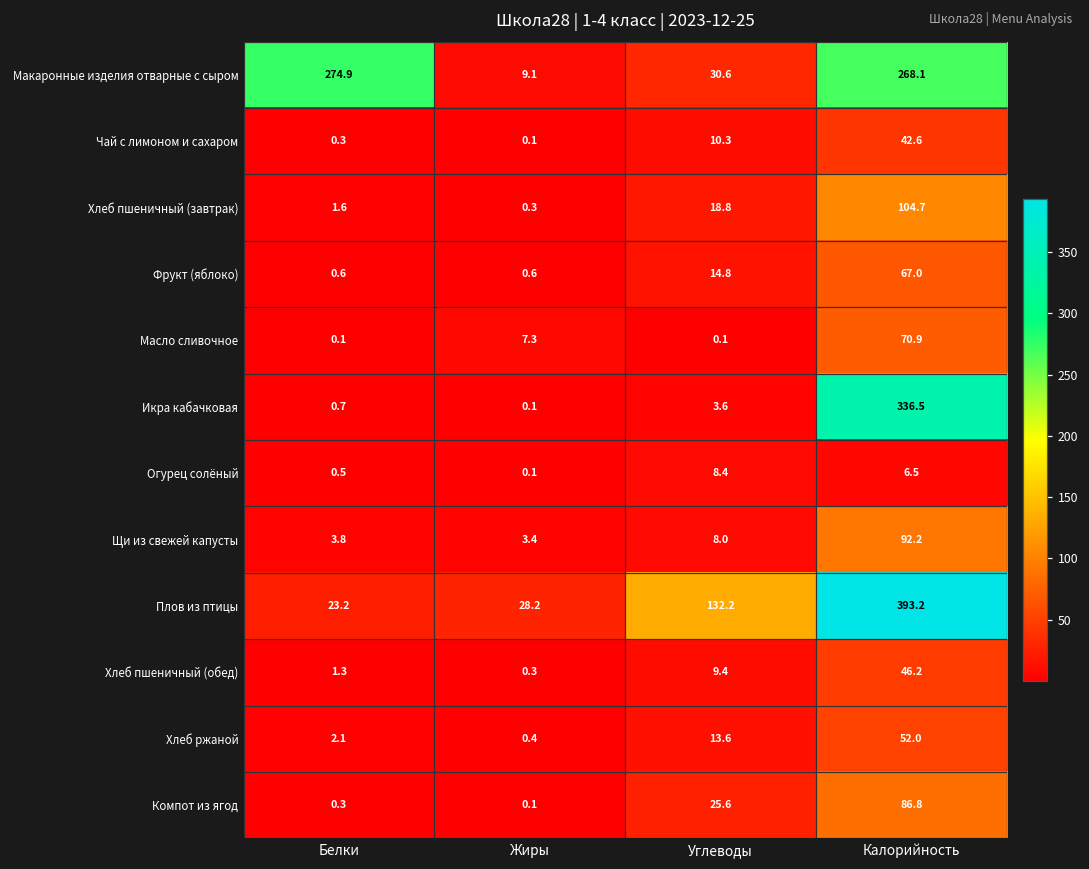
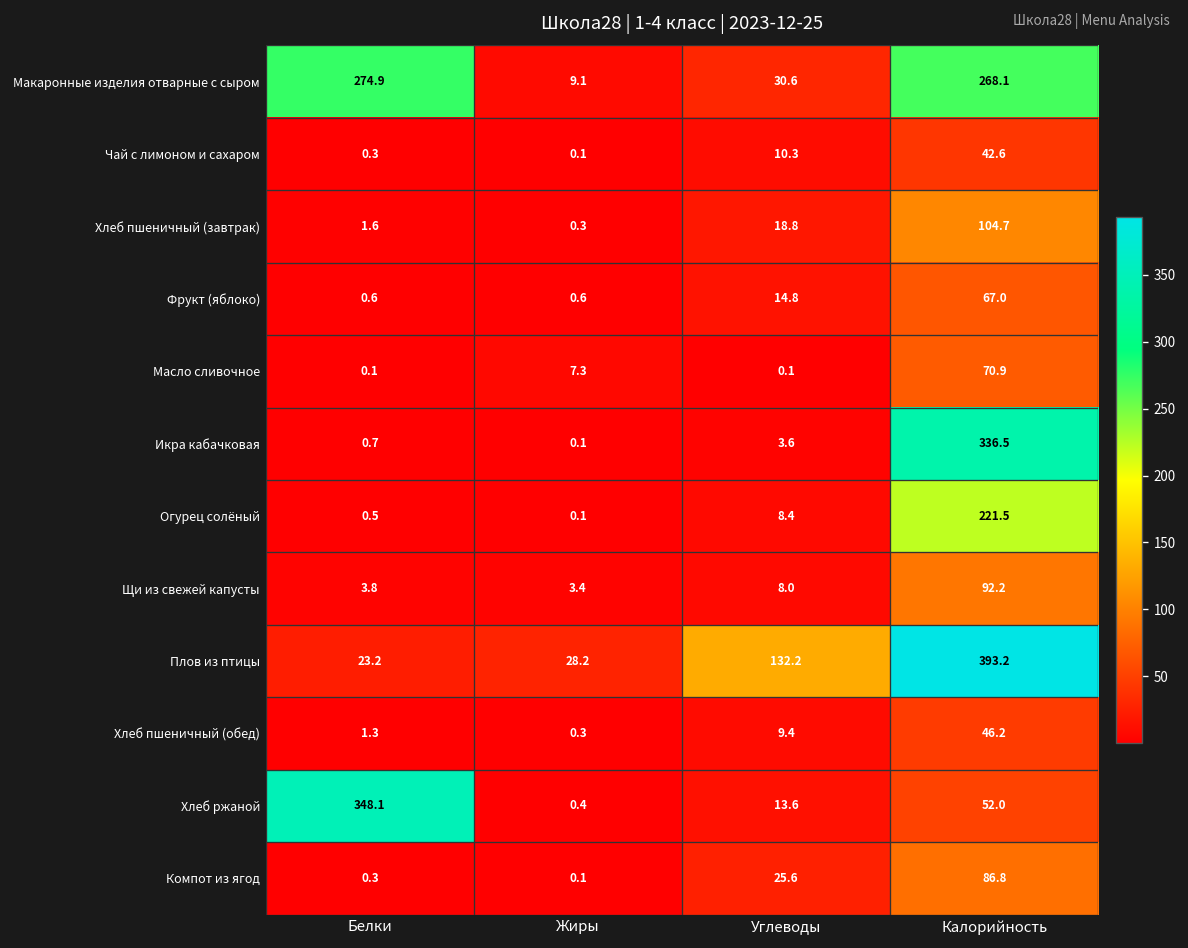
  {
    "Макаронные изделия отварные с сыром": {
      "Белки": 274.9,
      "Жиры": 9.1,
      "Углеводы": 30.6,
      "Калорийность": 268.1
    },
    "Чай с лимоном и cахаром": {
      "Белки": 0.3,
      "Жиры": 0.1,
      "Углеводы": 10.3,
      "Калорийность": 42.6
    },
    "Хлеб пшеничный (завтрак)": {
      "Белки": 1.6,
      "Жиры": 0.3,
      "Углеводы": 18.8,
      "Калорийность": 104.7
    },
    "Фрукт (яблоко)": {
      "Белки": 0.6,
      "Жиры": 0.6,
      "Углеводы": 14.8,
      "Калорийность": 67.0
    },
    "Масло сливочное": {
      "Белки": 0.1,
      "Жиры": 7.3,
      "Углеводы": 0.1,
      "Калорийность": 70.9
    },
    "Икра кабачковая": {
      "Белки": 0.7,
      "Жиры": 0.1,
      "Углеводы": 3.6,
      "Калорийность": 336.5
    },
    "Огурец солёный": {
      "Белки": 0.5,
      "Жиры": 0.1,
      "Углеводы": 8.4,
-     "Калорийность": 6.5
+     "Калорийность": 221.5
    },
    "Щи из свежей капусты": {
      "Белки": 3.8,
      "Жиры": 3.4,
      "Углеводы": 8.0,
      "Калорийность": 92.2
    },
    "Плов из птицы": {
      "Белки": 23.2,
      "Жиры": 28.2,
      "Углеводы": 132.2,
      "Калорийность": 393.2
    },
    "Хлеб пшеничный (обед)": {
      "Белки": 1.3,
      "Жиры": 0.3,
      "Углеводы": 9.4,
      "Калорийность": 46.2
    },
    "Хлеб ржаной": {
-     "Белки": 2.1,
+     "Белки": 348.1,
      "Жиры": 0.4,
      "Углеводы": 13.6,
      "Калорийность": 52.0
    },
    "Компот из ягод": {
      "Белки": 0.3,
      "Жиры": 0.1,
      "Углеводы": 25.6,
      "Калорийность": 86.8
    }
  }
